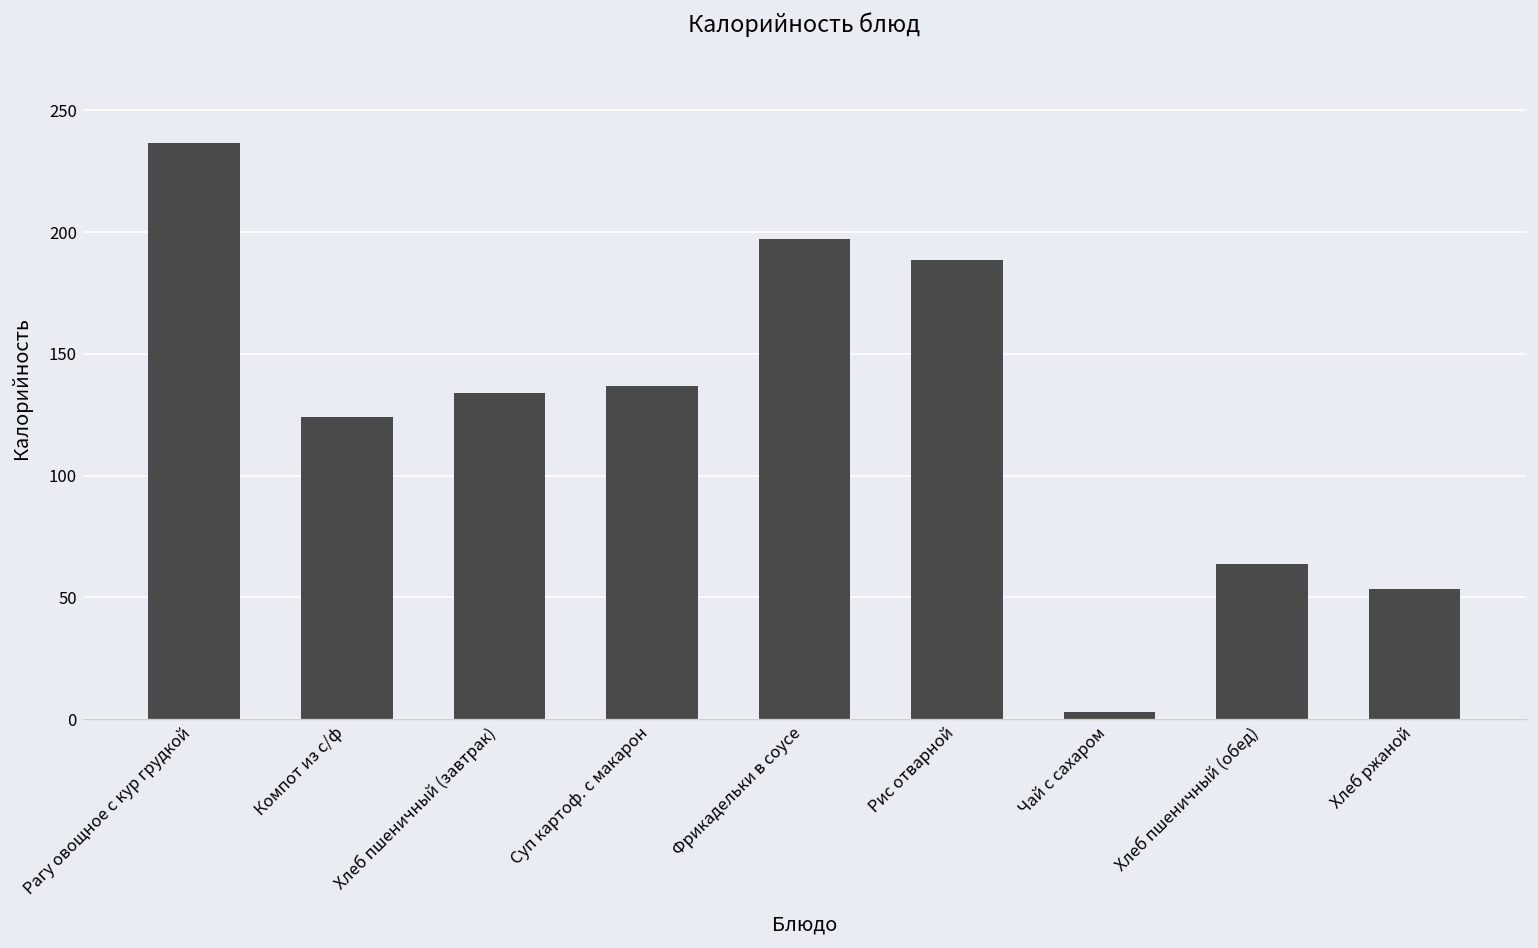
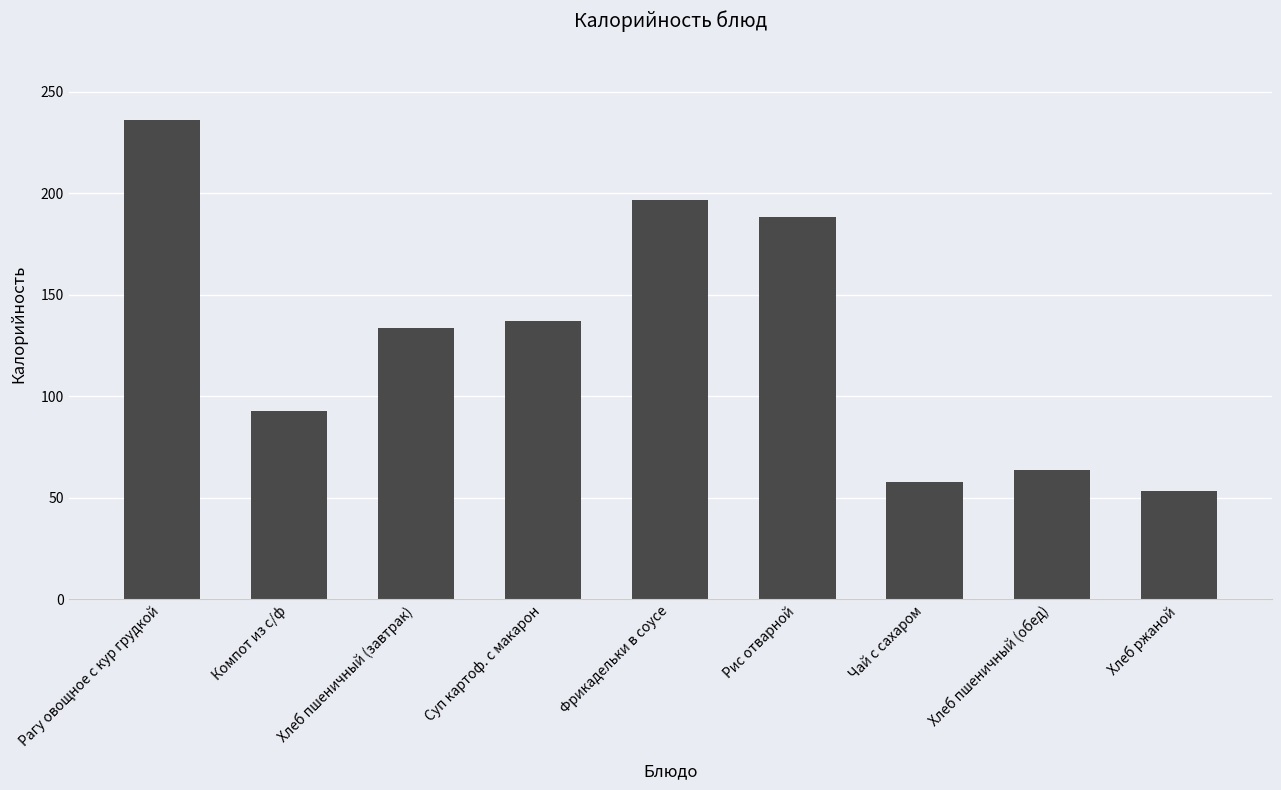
  {
    "Рагу овощное с кур грудкой": 236,
-   "Компот из с/ф": 124,
+   "Компот из с/ф": 93,
    "Хлеб пшеничный (завтрак)": 134,
    "Суп картоф. с макарон": 137,
    "Фрикадельки в соусе": 197,
    "Рис отварной": 188,
-   "Чай с сахаром": 3,
+   "Чай с сахаром": 58,
    "Хлеб пшеничный (обед)": 64,
    "Хлеб ржаной": 54
  }
